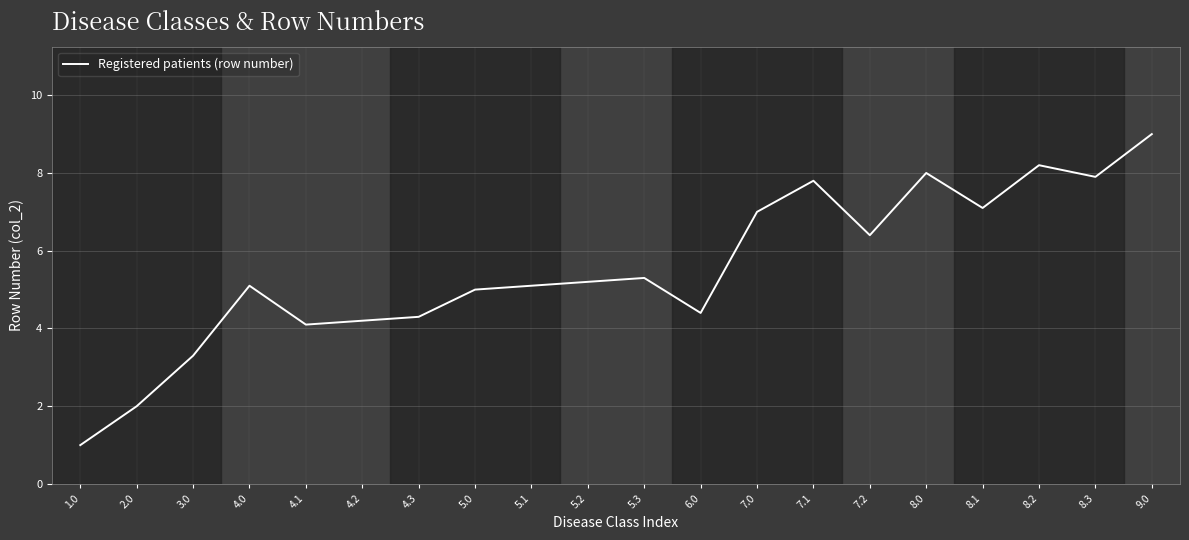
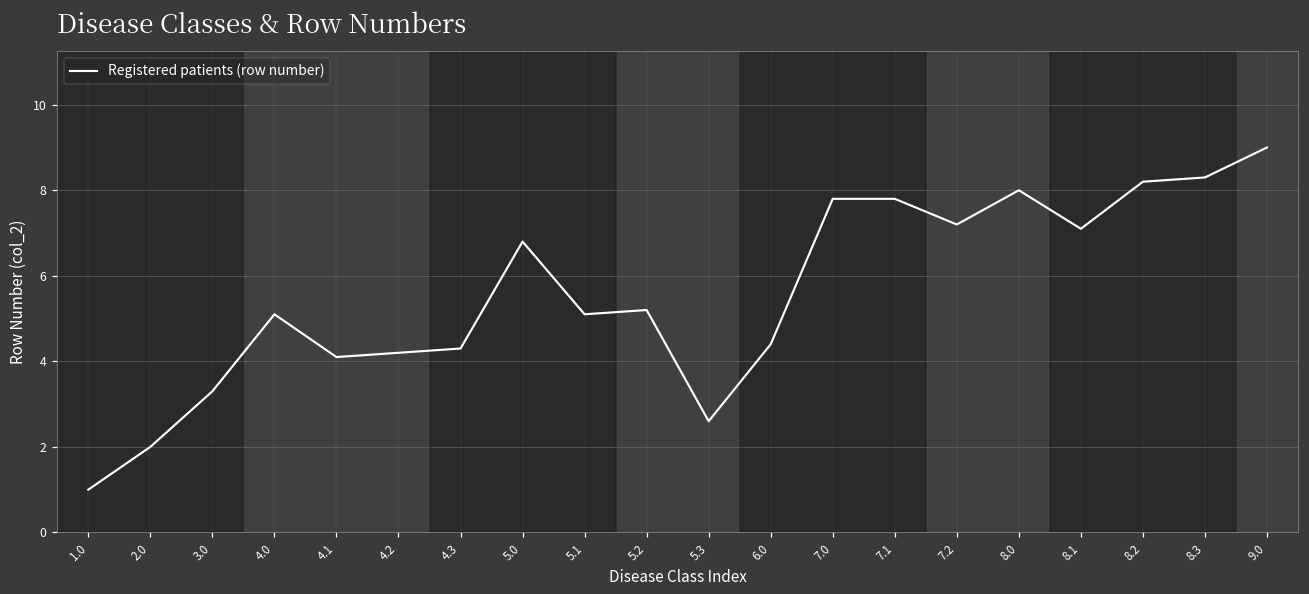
  {
    "1.0": 1.0,
    "2.0": 2.0,
    "3.0": 3.3,
    "4.0": 5.1,
    "4.1": 4.1,
    "4.2": 4.2,
    "4.3": 4.3,
-   "5.0": 5.0,
+   "5.0": 6.8,
    "5.1": 5.1,
    "5.2": 5.2,
-   "5.3": 5.3,
+   "5.3": 2.6,
    "6.0": 4.4,
-   "7.0": 7.0,
+   "7.0": 7.8,
    "7.1": 7.8,
-   "7.2": 6.4,
+   "7.2": 7.2,
    "8.0": 8.0,
    "8.1": 7.1,
    "8.2": 8.2,
-   "8.3": 7.9,
+   "8.3": 8.3,
    "9.0": 9.0
  }
